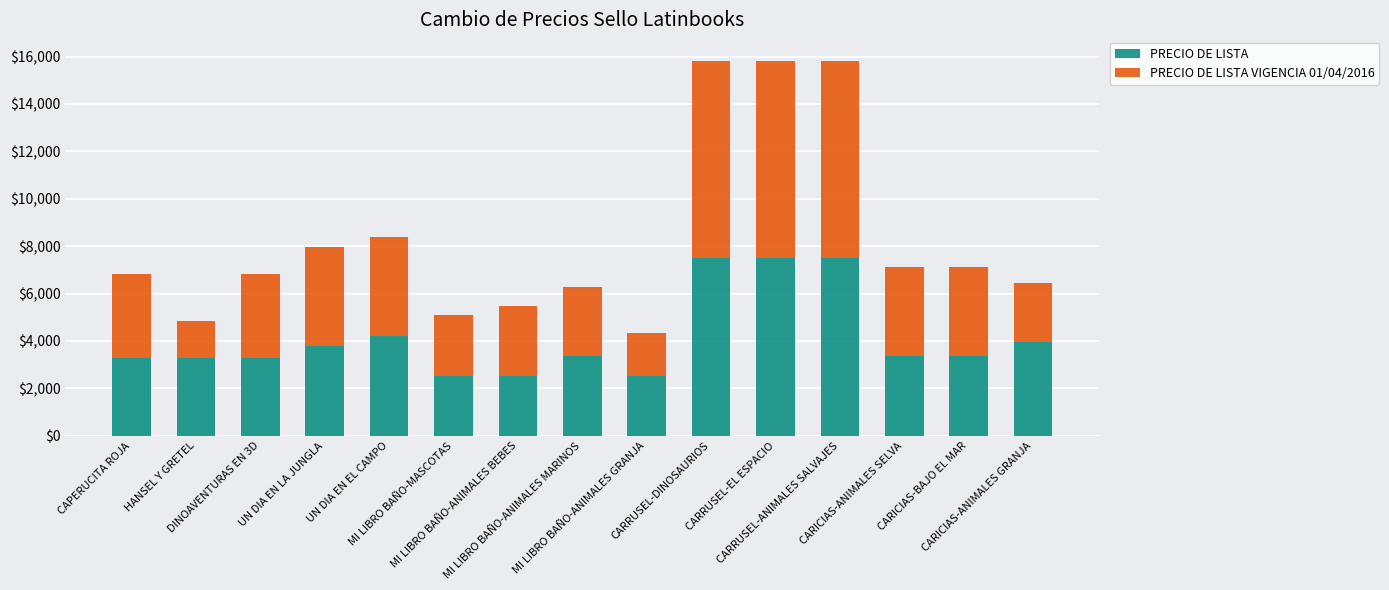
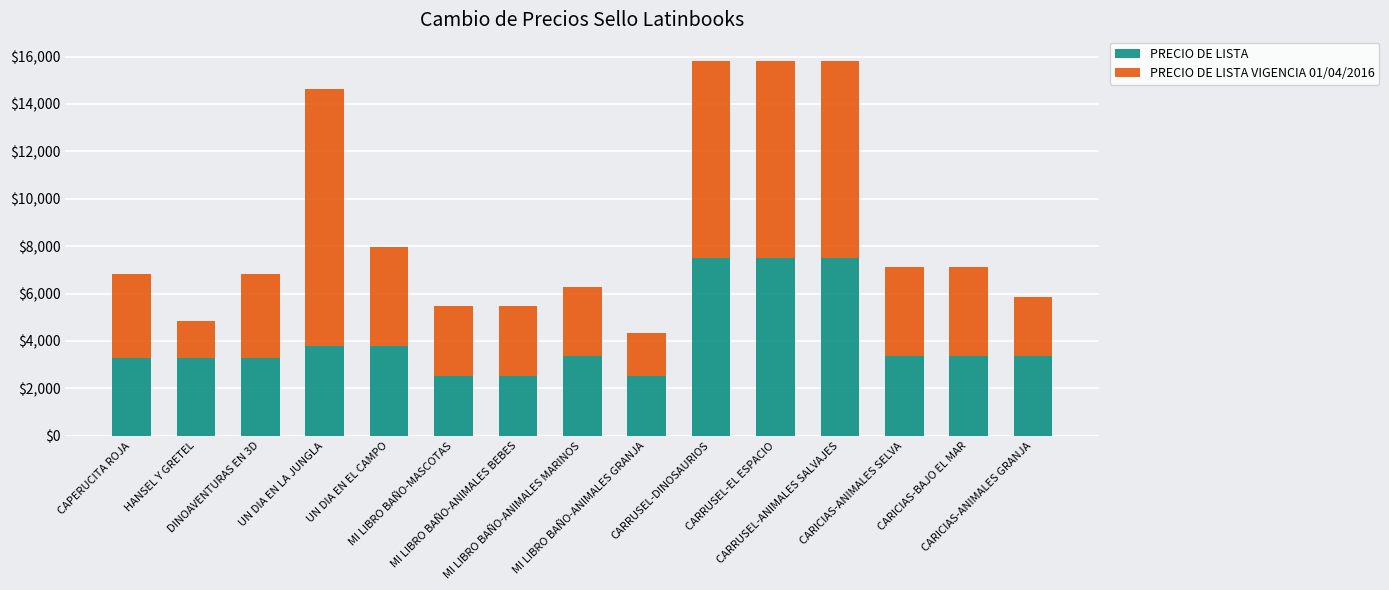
  {
    "PRECIO DE LISTA": {
      "CAPERUCITA ROJA": "$3,300",
      "HANSEL Y GRETEL": "$3,300",
      "DINOAVENTURAS EN 3D": "$3,300",
      "UN DIA EN LA JUNGLA": "$3,800",
-     "UN DIA EN EL CAMPO": "$4,200",
+     "UN DIA EN EL CAMPO": "$3,800",
      "MI LIBRO BAÑO-MASCOTAS": "$2,500",
      "MI LIBRO BAÑO-ANIMALES BEBES": "$2,500",
      "MI LIBRO BAÑO-ANIMALES MARINOS": "$3,300",
      "MI LIBRO BAÑO-ANIMALES GRANJA": "$2,500",
      "CARRUSEL-DINOSAURIOS": "$7,500",
      "CARRUSEL-EL ESPACIO": "$7,500",
      "CARRUSEL-ANIMALES SALVAJES": "$7,500",
      "CARICIAS-ANIMALES SELVA": "$3,400",
      "CARICIAS-BAJO EL MAR": "$3,400",
-     "CARICIAS-ANIMALES GRANJA": "$4,000"
+     "CARICIAS-ANIMALES GRANJA": "$3,400"
    },
    "PRECIO DE LISTA VIGENCIA 01/04/2016": {
      "CAPERUCITA ROJA": "$3,500",
      "HANSEL Y GRETEL": "$1,600",
      "DINOAVENTURAS EN 3D": "$3,500",
-     "UN DIA EN LA JUNGLA": "$4,200",
+     "UN DIA EN LA JUNGLA": "$10,900",
      "UN DIA EN EL CAMPO": "$4,200",
-     "MI LIBRO BAÑO-MASCOTAS": "$2,600",
+     "MI LIBRO BAÑO-MASCOTAS": "$2,900",
      "MI LIBRO BAÑO-ANIMALES BEBES": "$2,900",
      "MI LIBRO BAÑO-ANIMALES MARINOS": "$2,900",
      "MI LIBRO BAÑO-ANIMALES GRANJA": "$1,800",
      "CARRUSEL-DINOSAURIOS": "$8,300",
      "CARRUSEL-EL ESPACIO": "$8,300",
      "CARRUSEL-ANIMALES SALVAJES": "$8,300",
      "CARICIAS-ANIMALES SELVA": "$3,800",
      "CARICIAS-BAJO EL MAR": "$3,800",
      "CARICIAS-ANIMALES GRANJA": "$2,500"
    }
  }
